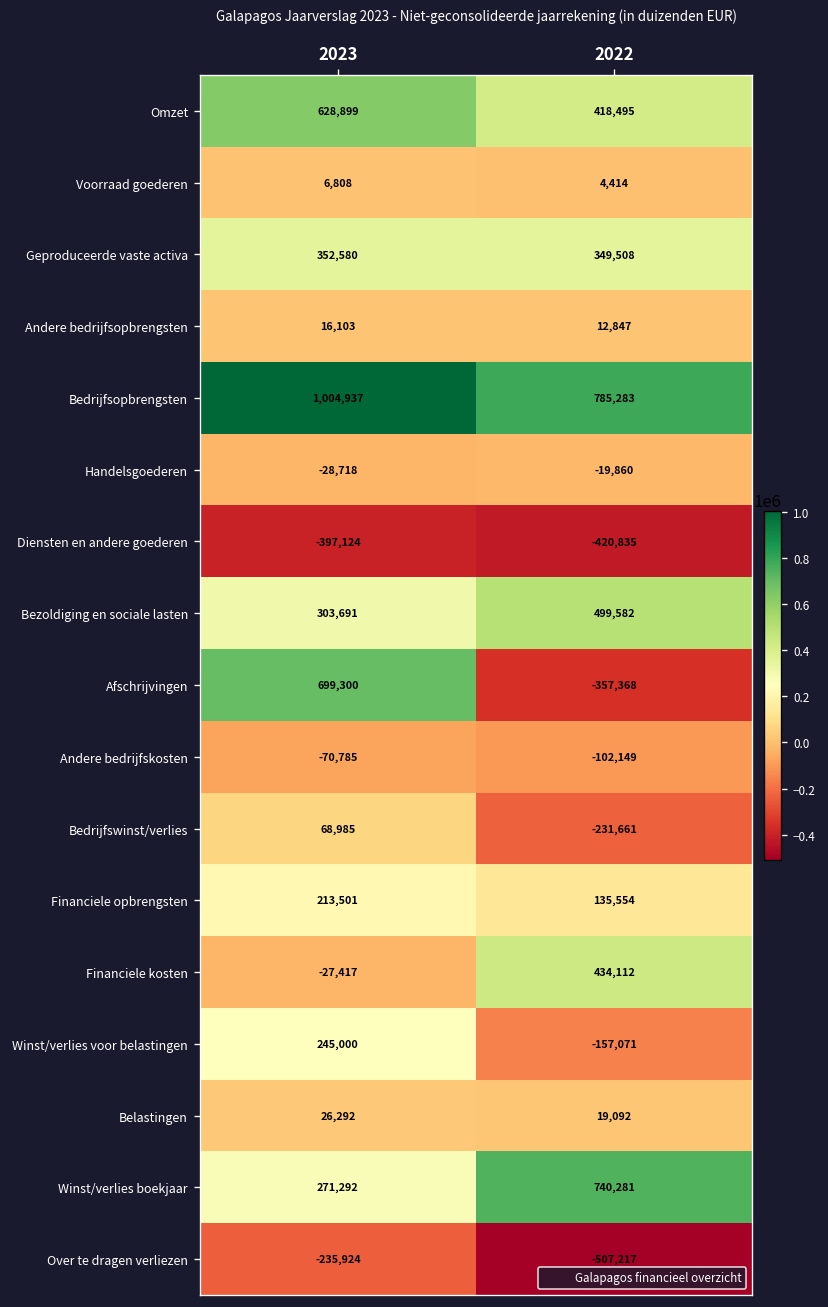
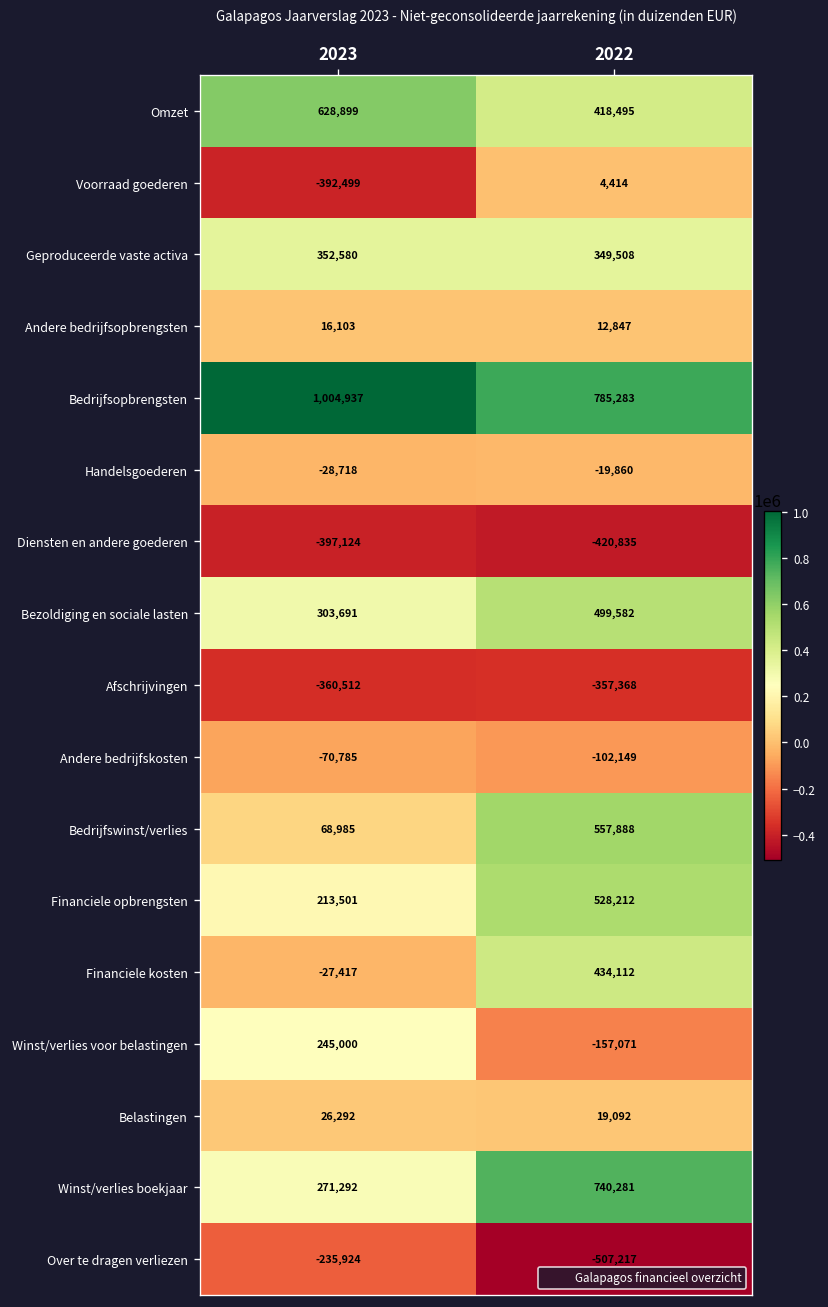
  {
    "Omzet": {
      "2023": "628,899",
      "2022": "418,495"
    },
    "Voorraad goederen": {
-     "2023": "6,808",
+     "2023": "-392,499",
      "2022": "4,414"
    },
    "Geproduceerde vaste activa": {
      "2023": "352,580",
      "2022": "349,508"
    },
    "Andere bedrijfsopbrengsten": {
      "2023": "16,103",
      "2022": "12,847"
    },
    "Bedrijfsopbrengsten": {
      "2023": "1,004,937",
      "2022": "785,283"
    },
    "Handelsgoederen": {
      "2023": "-28,718",
      "2022": "-19,860"
    },
    "Diensten en andere goederen": {
      "2023": "-397,124",
      "2022": "-420,835"
    },
    "Bezoldiging en sociale lasten": {
      "2023": "303,691",
      "2022": "499,582"
    },
    "Afschrijvingen": {
-     "2023": "699,300",
+     "2023": "-360,512",
      "2022": "-357,368"
    },
    "Andere bedrijfskosten": {
      "2023": "-70,785",
      "2022": "-102,149"
    },
    "Bedrijfswinst/verlies": {
      "2023": "68,985",
-     "2022": "-231,661"
+     "2022": "557,888"
    },
    "Financiele opbrengsten": {
      "2023": "213,501",
-     "2022": "135,554"
+     "2022": "528,212"
    },
    "Financiele kosten": {
      "2023": "-27,417",
      "2022": "434,112"
    },
    "Winst/verlies voor belastingen": {
      "2023": "245,000",
      "2022": "-157,071"
    },
    "Belastingen": {
      "2023": "26,292",
      "2022": "19,092"
    },
    "Winst/verlies boekjaar": {
      "2023": "271,292",
      "2022": "740,281"
    },
    "Over te dragen verliezen": {
      "2023": "-235,924",
      "2022": "-507,217"
    }
  }
